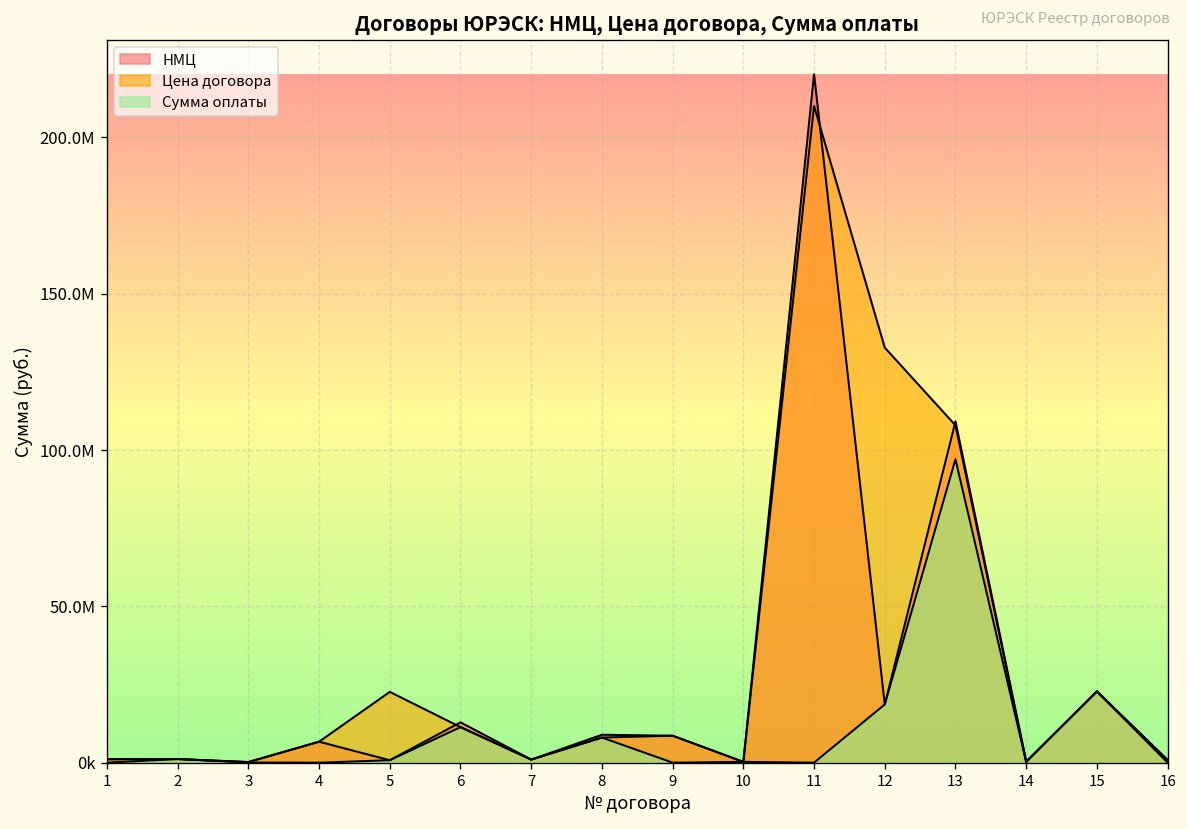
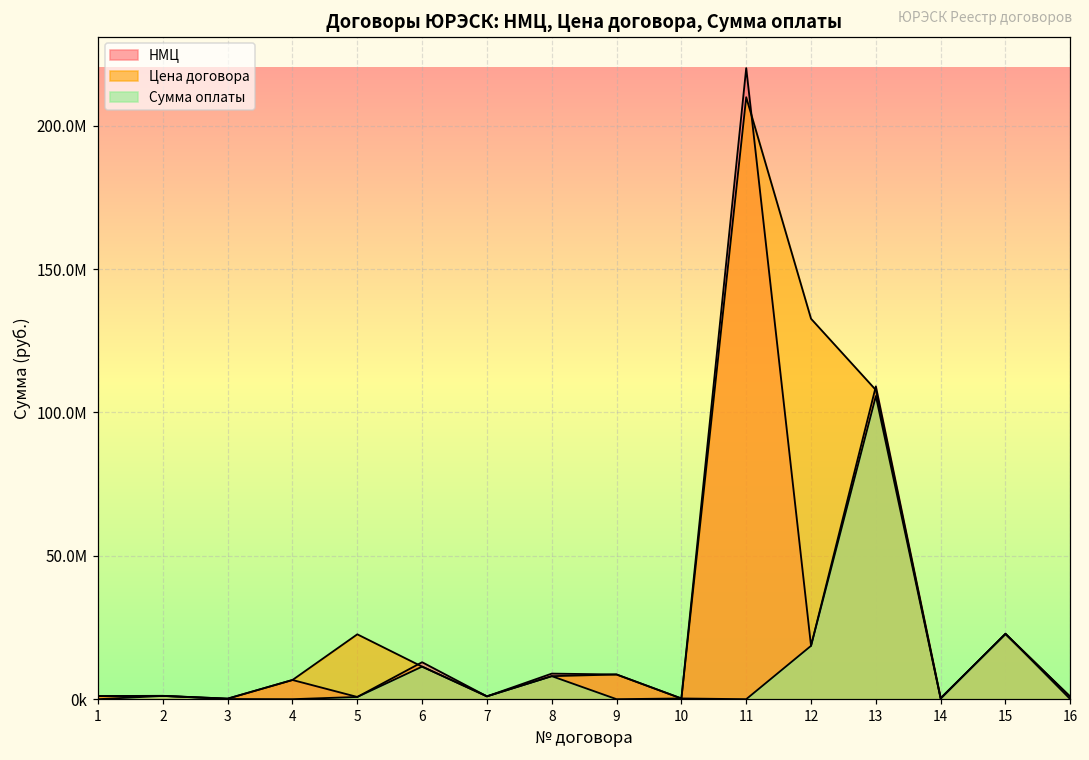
  {
    "НМЦ": {
      "6": 13000000,
      "11": 220000000,
      "13": 109000000
    },
    "Цена договора": {
      "5": 23000000,
      "11": 210000000,
      "12": 133000000,
      "13": 108000000
    },
    "Сумма оплаты": {
      "1": 0,
      "4": 0,
      "9": 0,
      "11": 0,
-     "13": 97000000
+     "13": 106000000
    }
  }
